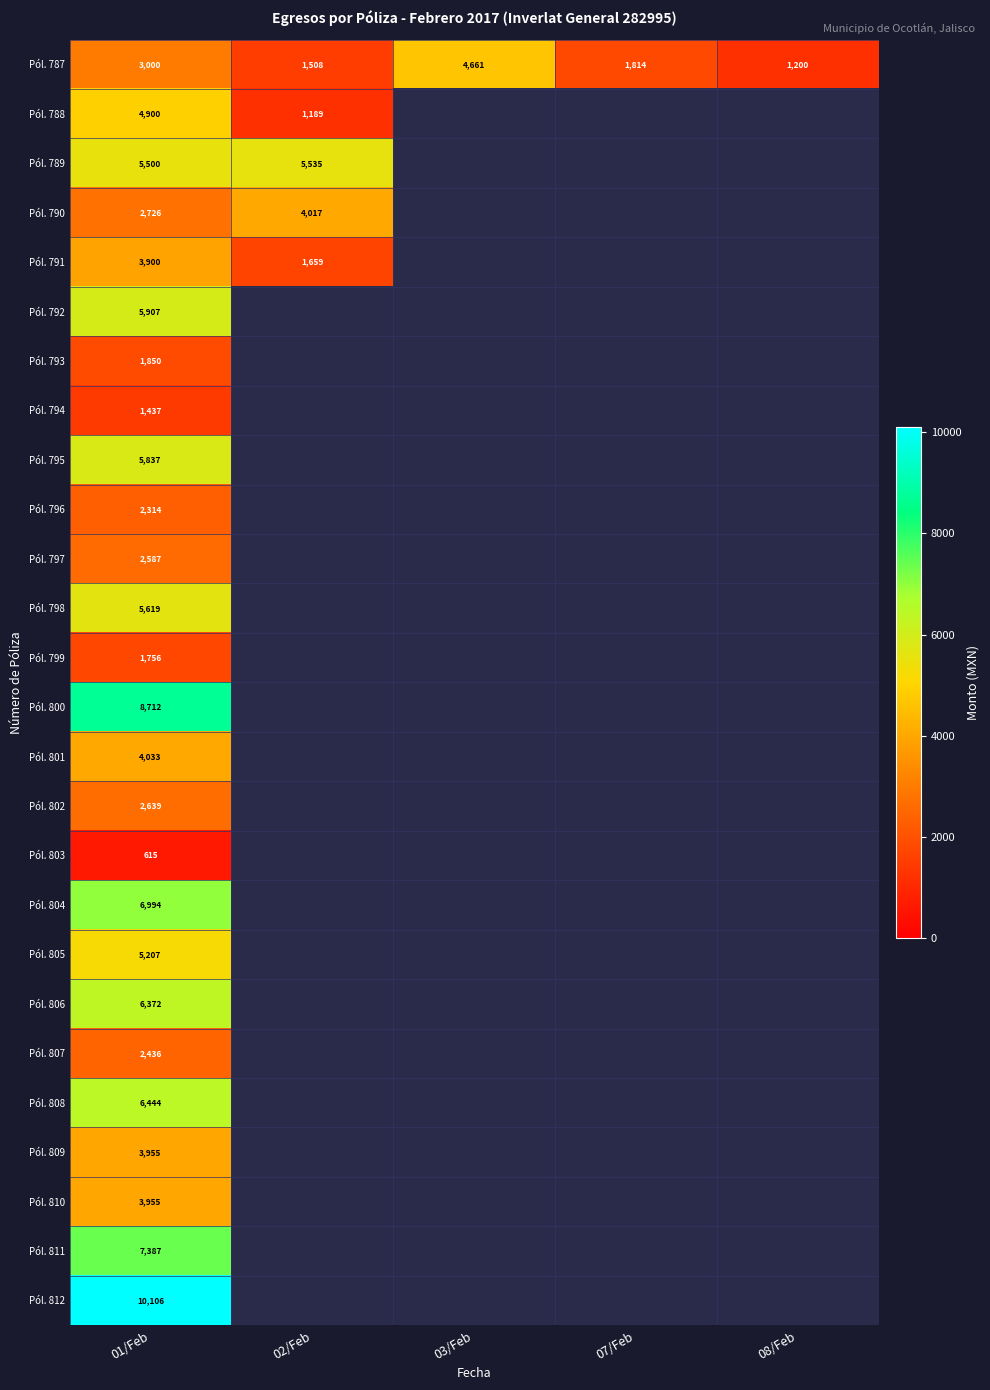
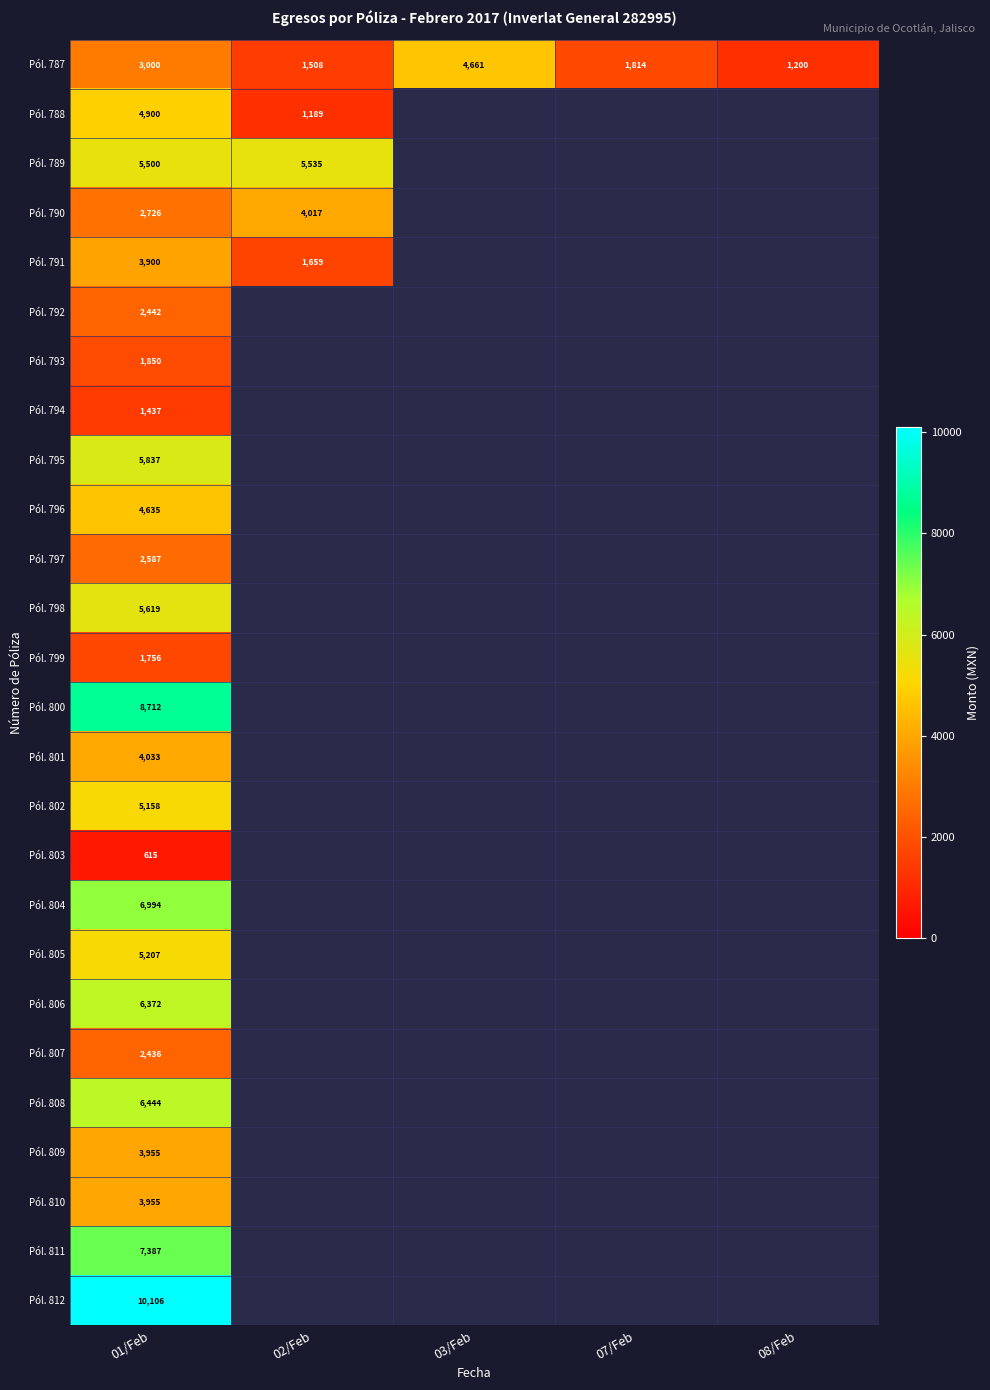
  {
    "Pól. 787": {
      "01/Feb": "3,000",
      "02/Feb": "1,508",
      "03/Feb": "4,661",
      "07/Feb": "1,814",
      "08/Feb": "1,200"
    },
    "Pól. 788": {
      "01/Feb": "4,900",
      "02/Feb": "1,189"
    },
    "Pól. 789": {
      "01/Feb": "5,500",
      "02/Feb": "5,535"
    },
    "Pól. 790": {
      "01/Feb": "2,726",
      "02/Feb": "4,017"
    },
    "Pól. 791": {
      "01/Feb": "3,900",
      "02/Feb": "1,659"
    },
    "Pól. 792": {
-     "01/Feb": "5,907"
+     "01/Feb": "2,442"
    },
    "Pól. 793": {
      "01/Feb": "1,850"
    },
    "Pól. 794": {
      "01/Feb": "1,437"
    },
    "Pól. 795": {
      "01/Feb": "5,837"
    },
    "Pól. 796": {
-     "01/Feb": "2,314"
+     "01/Feb": "4,635"
    },
    "Pól. 797": {
      "01/Feb": "2,587"
    },
    "Pól. 798": {
      "01/Feb": "5,619"
    },
    "Pól. 799": {
      "01/Feb": "1,756"
    },
    "Pól. 800": {
      "01/Feb": "8,712"
    },
    "Pól. 801": {
      "01/Feb": "4,033"
    },
    "Pól. 802": {
-     "01/Feb": "2,639"
+     "01/Feb": "5,158"
    },
    "Pól. 803": {
      "01/Feb": "615"
    },
    "Pól. 804": {
      "01/Feb": "6,994"
    },
    "Pól. 805": {
      "01/Feb": "5,207"
    },
    "Pól. 806": {
      "01/Feb": "6,372"
    },
    "Pól. 807": {
      "01/Feb": "2,436"
    },
    "Pól. 808": {
      "01/Feb": "6,444"
    },
    "Pól. 809": {
      "01/Feb": "3,955"
    },
    "Pól. 810": {
      "01/Feb": "3,955"
    },
    "Pól. 811": {
      "01/Feb": "7,387"
    },
    "Pól. 812": {
      "01/Feb": "10,106"
    }
  }
